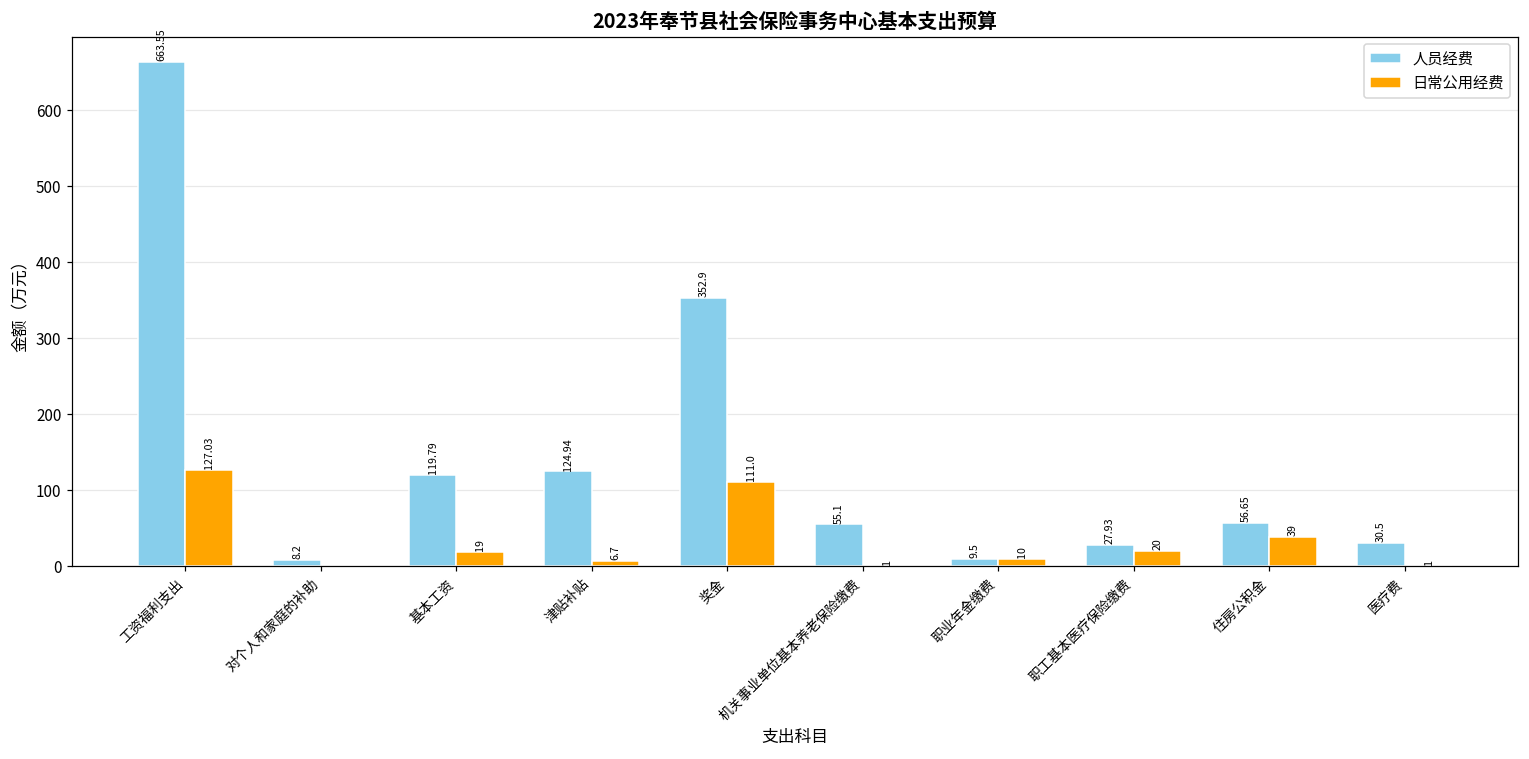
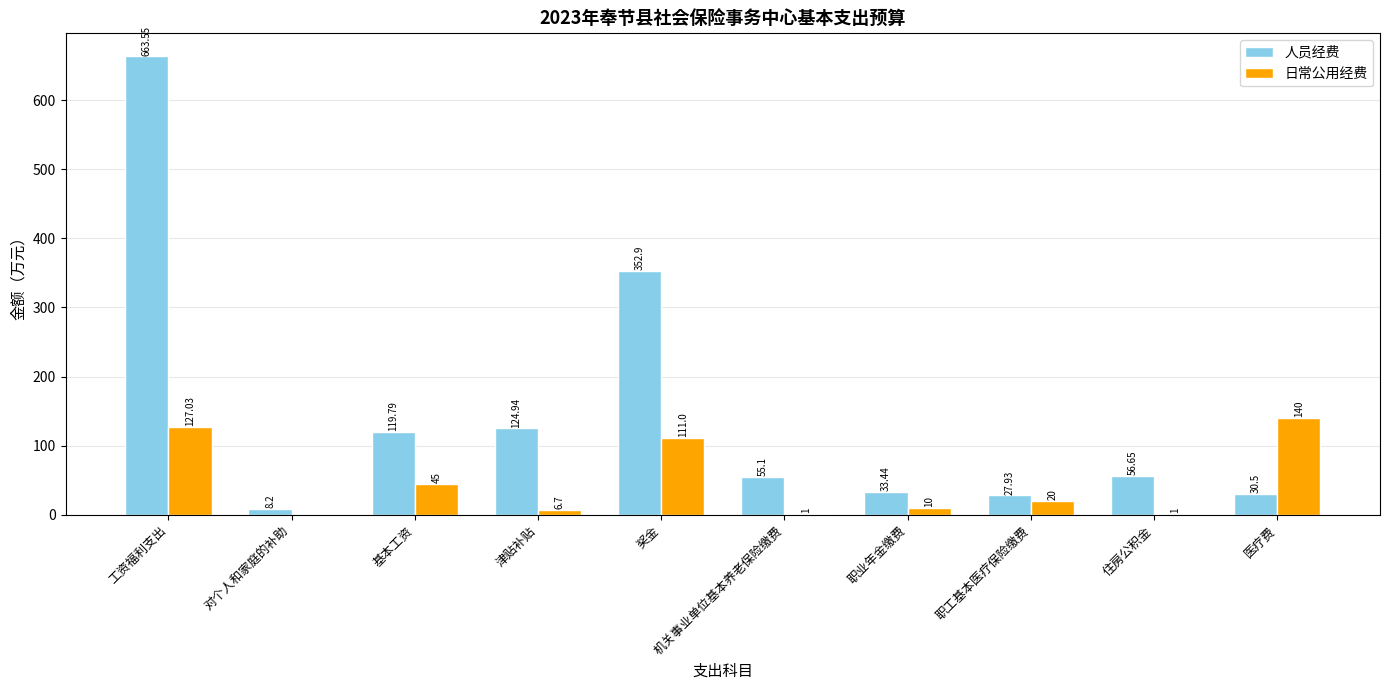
  {
    "人员经费": {
      "工资福利支出": 663.55,
      "对个人和家庭的补助": 8.2,
      "基本工资": 119.79,
      "津贴补贴": 124.94,
      "奖金": 352.9,
      "机关事业单位基本养老保险缴费": 55.1,
-     "职业年金缴费": 9.5,
+     "职业年金缴费": 33.44,
      "职工基本医疗保险缴费": 27.93,
      "住房公积金": 56.65,
      "医疗费": 30.5
    },
    "日常公用经费": {
      "工资福利支出": 127.03,
-     "基本工资": 19,
+     "基本工资": 45,
      "津贴补贴": 6.7,
      "奖金": 111.0,
      "机关事业单位基本养老保险缴费": 1,
      "职业年金缴费": 10,
      "职工基本医疗保险缴费": 20,
-     "住房公积金": 39,
-     "医疗费": 1
+     "住房公积金": 1,
+     "医疗费": 140
    }
  }
